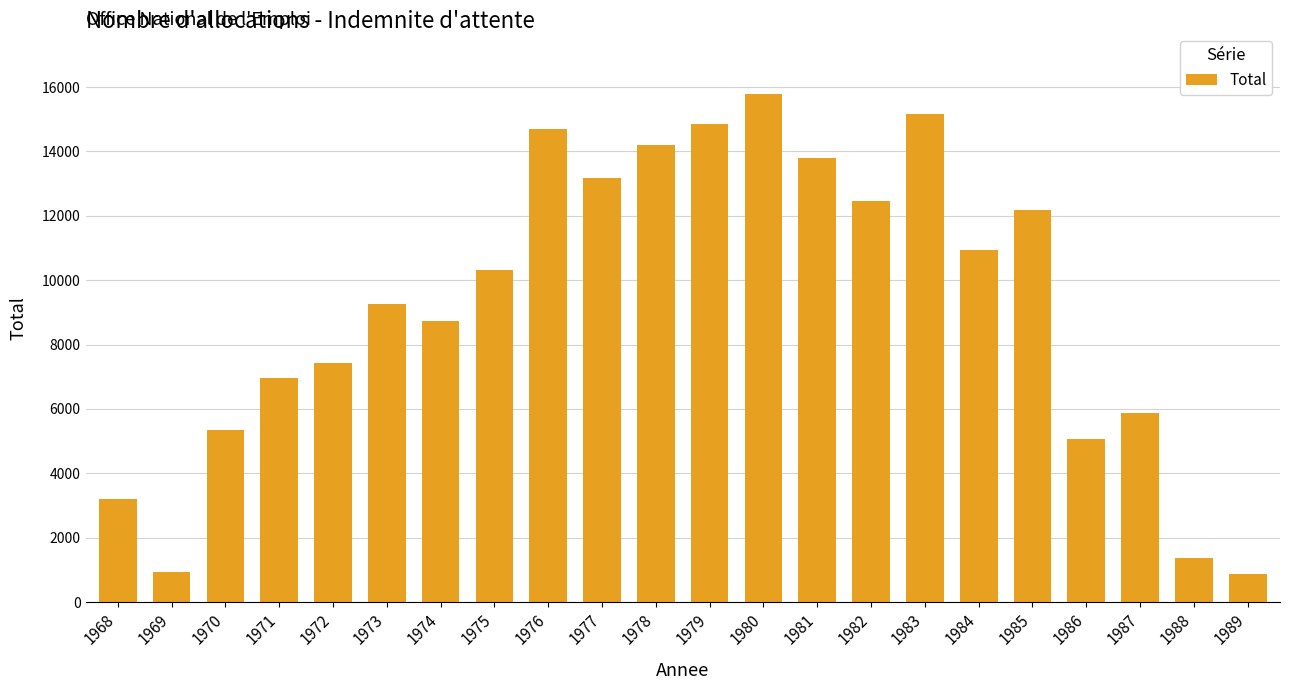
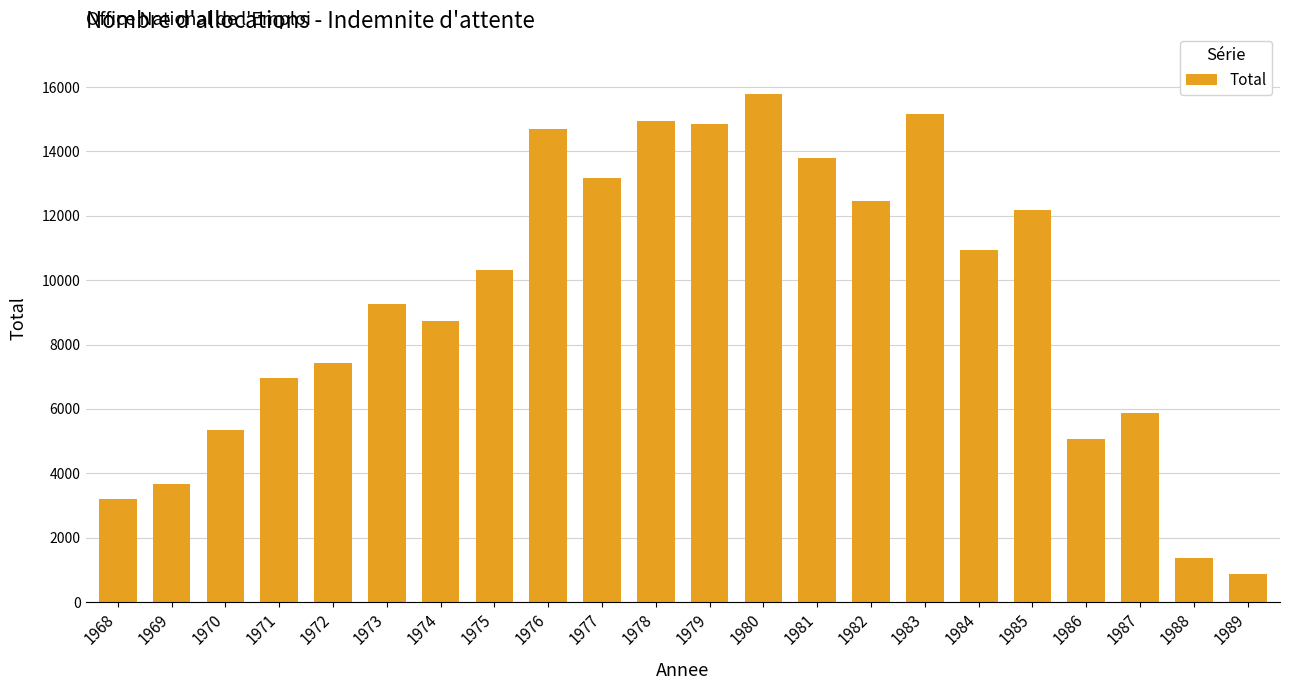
  {
    "1968": 3200,
-   "1969": 900,
+   "1969": 3700,
    "1970": 5400,
    "1971": 7000,
    "1972": 7400,
    "1973": 9300,
    "1974": 8700,
    "1975": 10300,
    "1976": 14700,
    "1977": 13200,
-   "1978": 14200,
+   "1978": 15000,
    "1979": 14800,
    "1980": 15800,
    "1981": 13800,
    "1982": 12500,
    "1983": 15200,
    "1984": 10900,
    "1985": 12200,
    "1986": 5100,
    "1987": 5900,
    "1988": 1400,
    "1989": 900
  }
